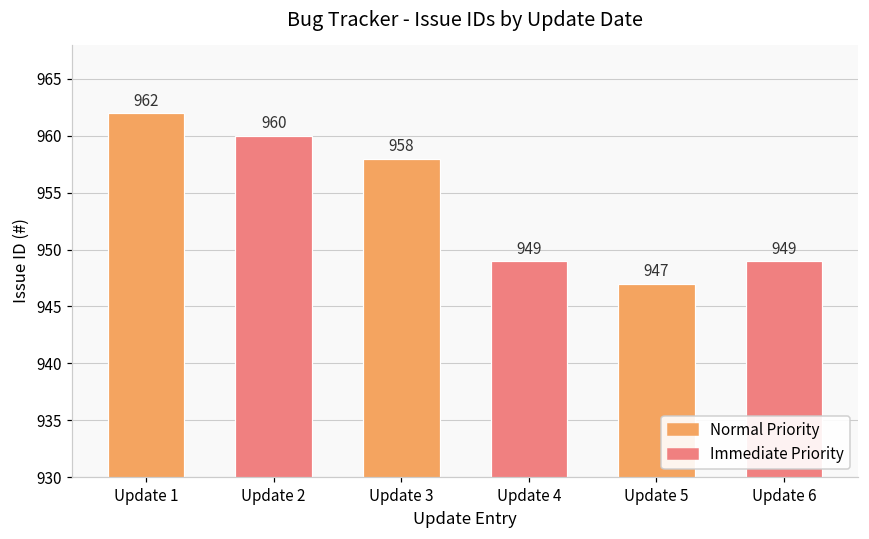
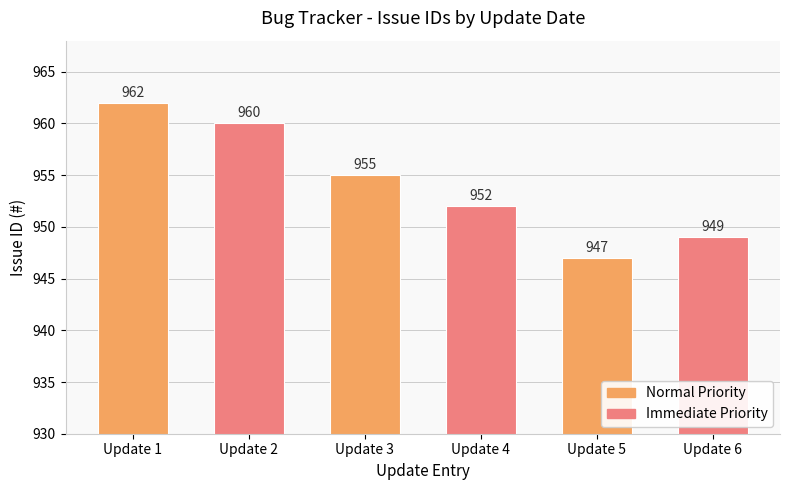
  {
    "Update 1": 962,
    "Update 2": 960,
-   "Update 3": 958,
-   "Update 4": 949,
+   "Update 3": 955,
+   "Update 4": 952,
    "Update 5": 947,
    "Update 6": 949
  }
